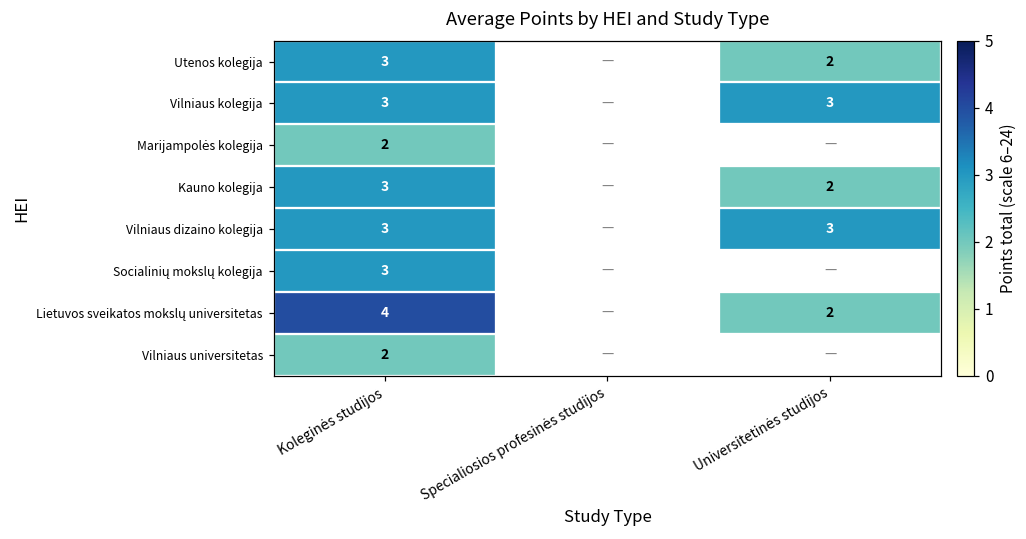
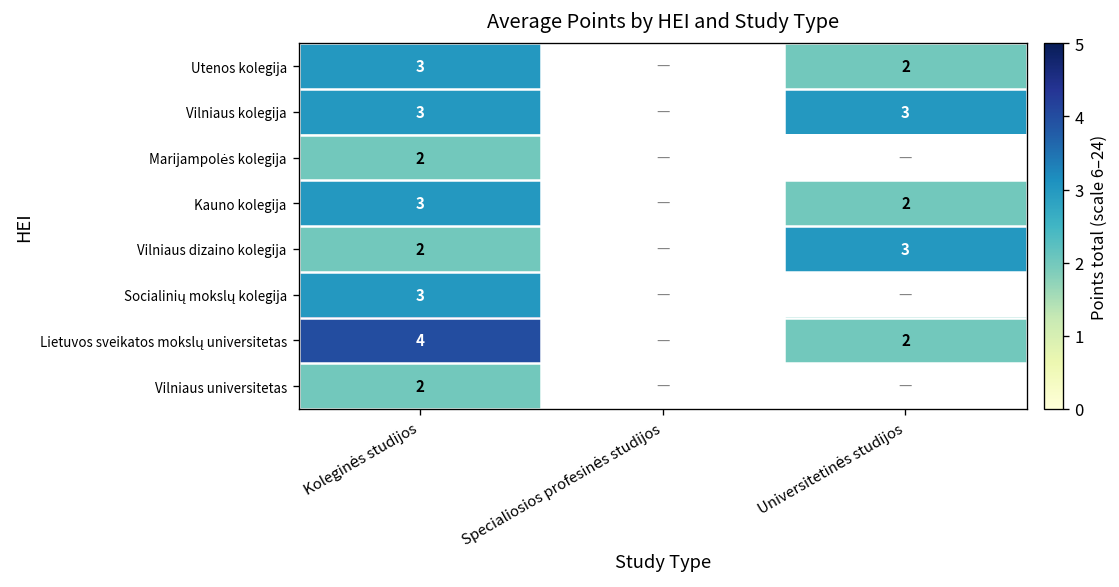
  {
    "Utenos kolegija": {
      "Koleginės studijos": 3,
      "Universitetinės studijos": 2
    },
    "Vilniaus kolegija": {
      "Koleginės studijos": 3,
      "Universitetinės studijos": 3
    },
    "Marijampolės kolegija": {
      "Koleginės studijos": 2
    },
    "Kauno kolegija": {
      "Koleginės studijos": 3,
      "Universitetinės studijos": 2
    },
    "Vilniaus dizaino kolegija": {
-     "Koleginės studijos": 3,
+     "Koleginės studijos": 2,
      "Universitetinės studijos": 3
    },
    "Socialinių mokslų kolegija": {
      "Koleginės studijos": 3
    },
    "Lietuvos sveikatos mokslų universitetas": {
      "Koleginės studijos": 4,
      "Universitetinės studijos": 2
    },
    "Vilniaus universitetas": {
      "Koleginės studijos": 2
    }
  }
